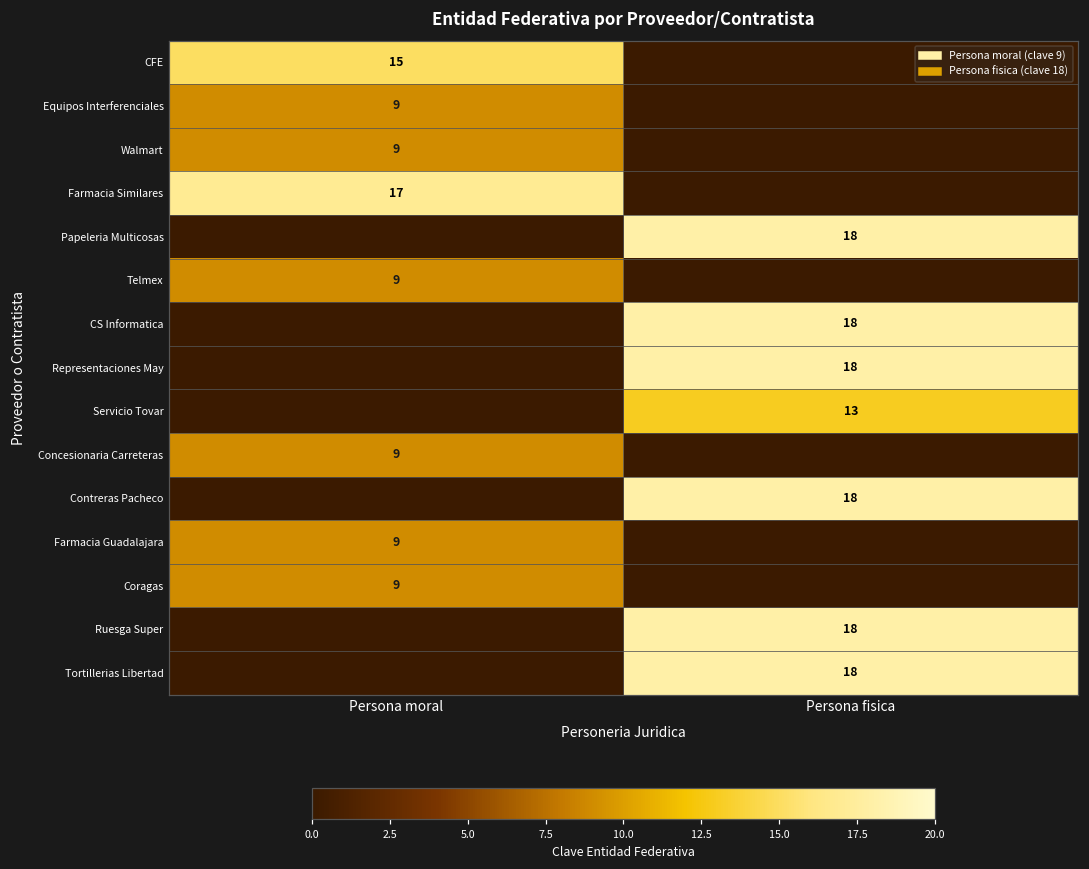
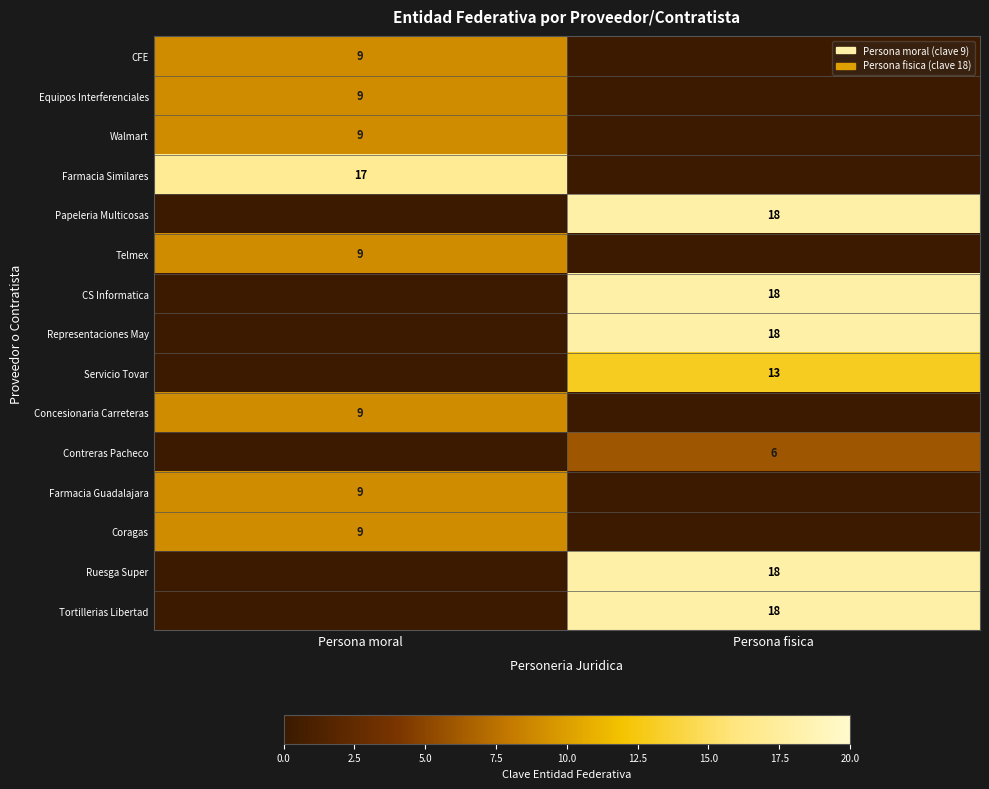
  {
    "CFE": {
-     "Persona moral": 15
+     "Persona moral": 9
    },
    "Equipos Interferenciales": {
      "Persona moral": 9
    },
    "Walmart": {
      "Persona moral": 9
    },
    "Farmacia Similares": {
      "Persona moral": 17
    },
    "Papeleria Multicosas": {
      "Persona fisica": 18
    },
    "Telmex": {
      "Persona moral": 9
    },
    "CS Informatica": {
      "Persona fisica": 18
    },
    "Representaciones May": {
      "Persona fisica": 18
    },
    "Servicio Tovar": {
      "Persona fisica": 13
    },
    "Concesionaria Carreteras": {
      "Persona moral": 9
    },
    "Contreras Pacheco": {
-     "Persona fisica": 18
+     "Persona fisica": 6
    },
    "Farmacia Guadalajara": {
      "Persona moral": 9
    },
    "Coragas": {
      "Persona moral": 9
    },
    "Ruesga Super": {
      "Persona fisica": 18
    },
    "Tortillerias Libertad": {
      "Persona fisica": 18
    }
  }
